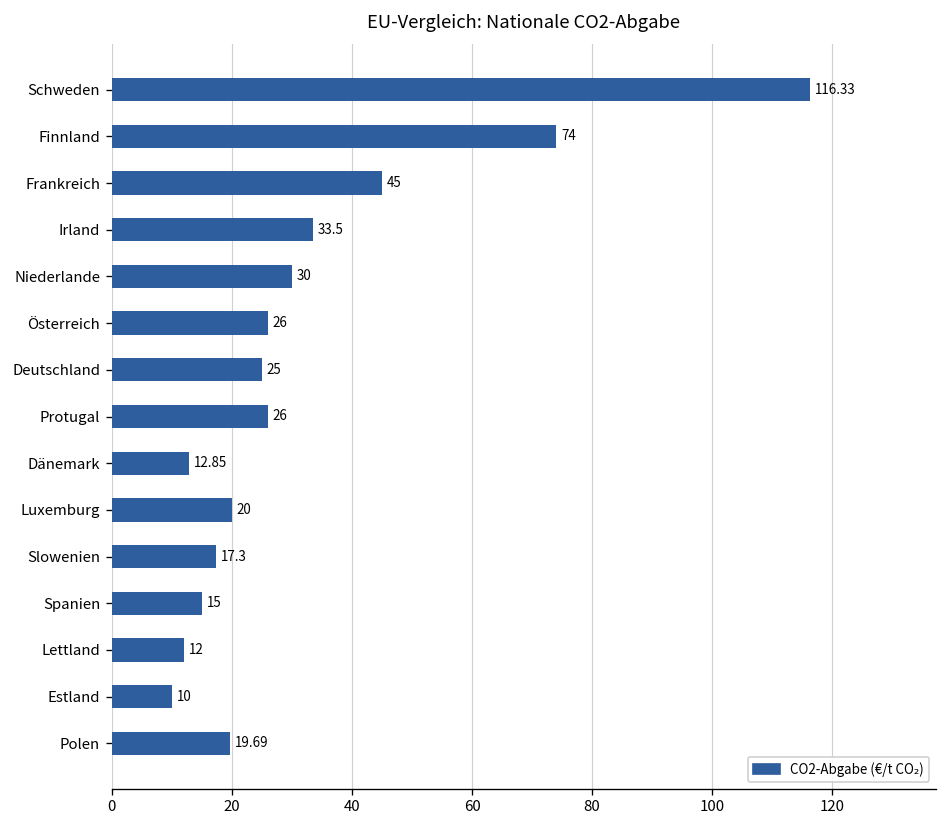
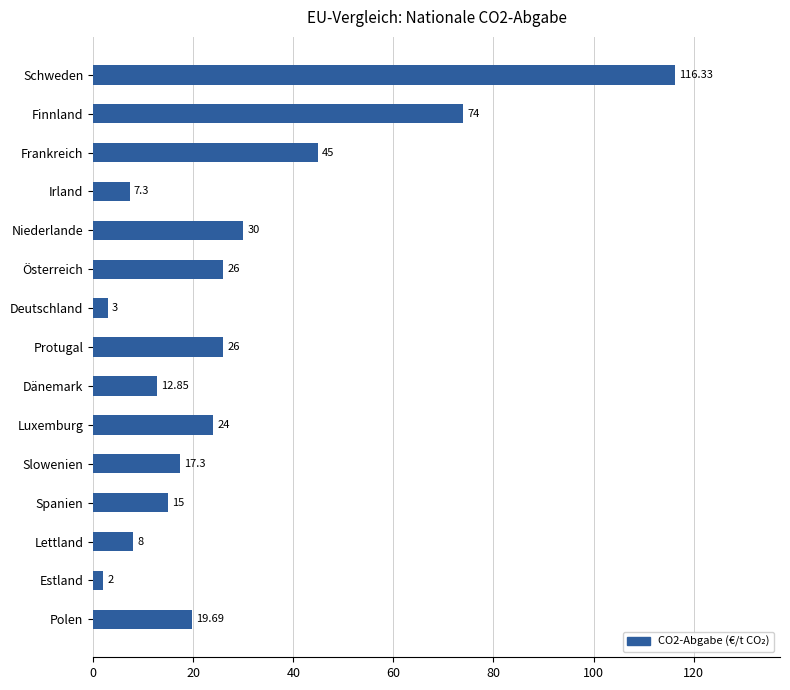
  {
    "Schweden": 116.33,
    "Finnland": 74,
    "Frankreich": 45,
-   "Irland": 33.5,
+   "Irland": 7.3,
    "Niederlande": 30,
    "Österreich": 26,
-   "Deutschland": 25,
+   "Deutschland": 3,
    "Protugal": 26,
    "Dänemark": 12.85,
-   "Luxemburg": 20,
+   "Luxemburg": 24,
    "Slowenien": 17.3,
    "Spanien": 15,
-   "Lettland": 12,
-   "Estland": 10,
+   "Lettland": 8,
+   "Estland": 2,
    "Polen": 19.69
  }
